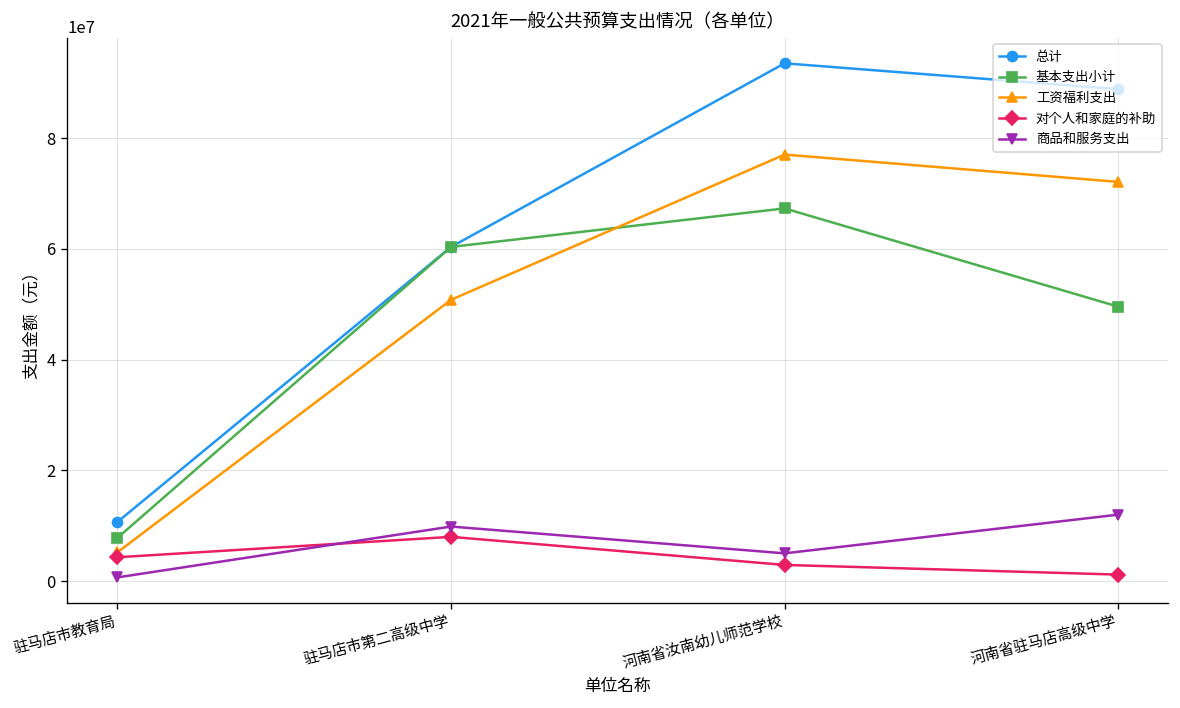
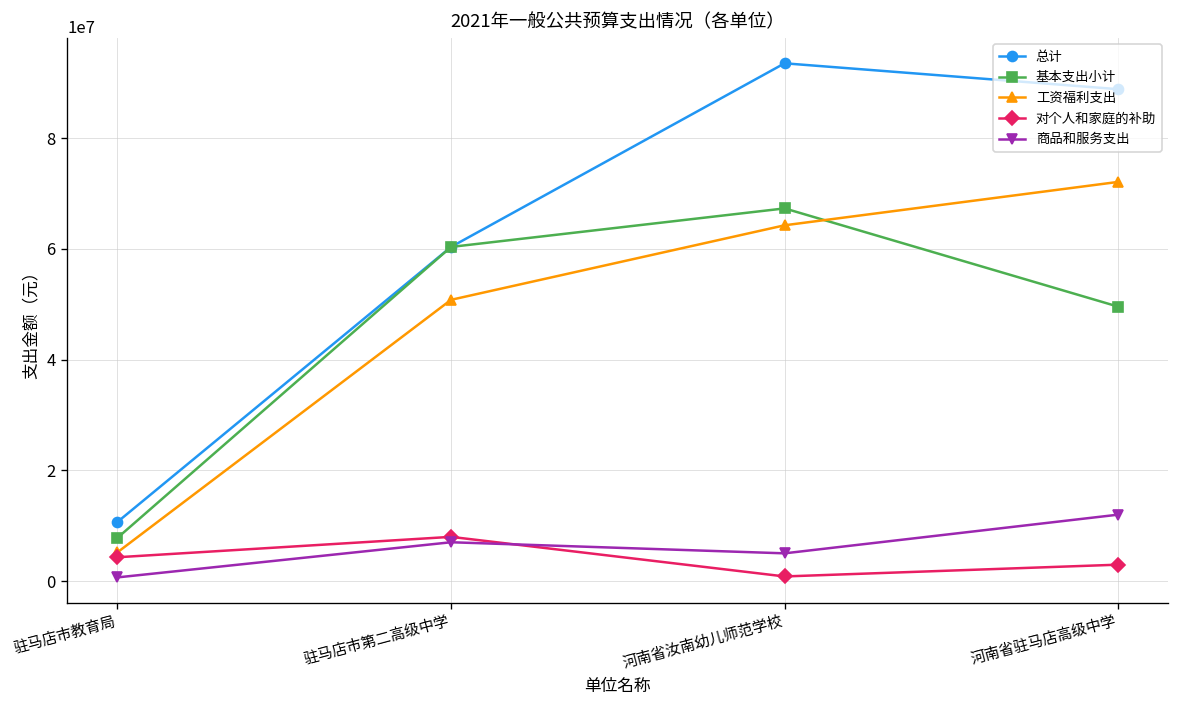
  {
    "总计": {
      "驻马店市教育局": 11000000,
      "河南省汝南幼儿师范学校": 94000000
    },
    "基本支出小计": {
      "驻马店市教育局": 8000000,
      "河南省汝南幼儿师范学校": 67000000,
      "河南省驻马店高级中学": 50000000
    },
    "工资福利支出": {
      "驻马店市教育局": 5000000,
      "驻马店市第二高级中学": 51000000,
-     "河南省汝南幼儿师范学校": 77000000,
+     "河南省汝南幼儿师范学校": 64000000,
      "河南省驻马店高级中学": 72000000
    },
    "对个人和家庭的补助": {
      "驻马店市教育局": 4000000,
      "驻马店市第二高级中学": 8000000,
-     "河南省汝南幼儿师范学校": 3000000,
-     "河南省驻马店高级中学": 1000000
+     "河南省汝南幼儿师范学校": 1000000,
+     "河南省驻马店高级中学": 3000000
    },
    "商品和服务支出": {
      "驻马店市教育局": 1000000,
-     "驻马店市第二高级中学": 10000000,
+     "驻马店市第二高级中学": 7000000,
      "河南省汝南幼儿师范学校": 5000000,
      "河南省驻马店高级中学": 12000000
    }
  }
